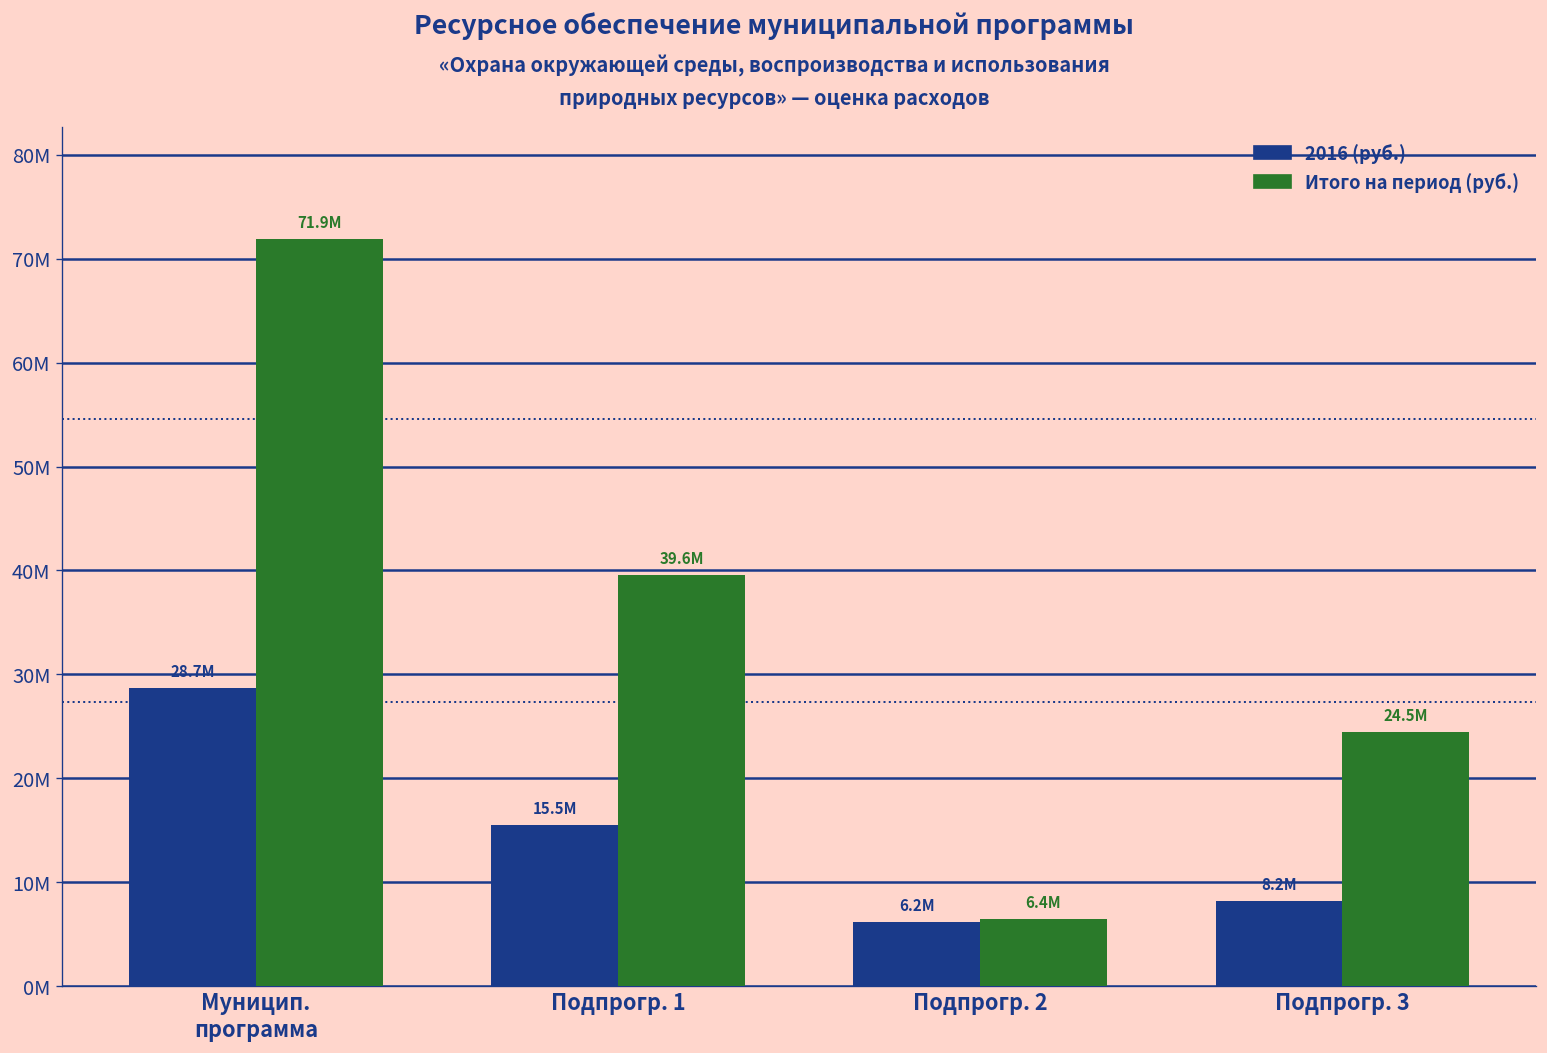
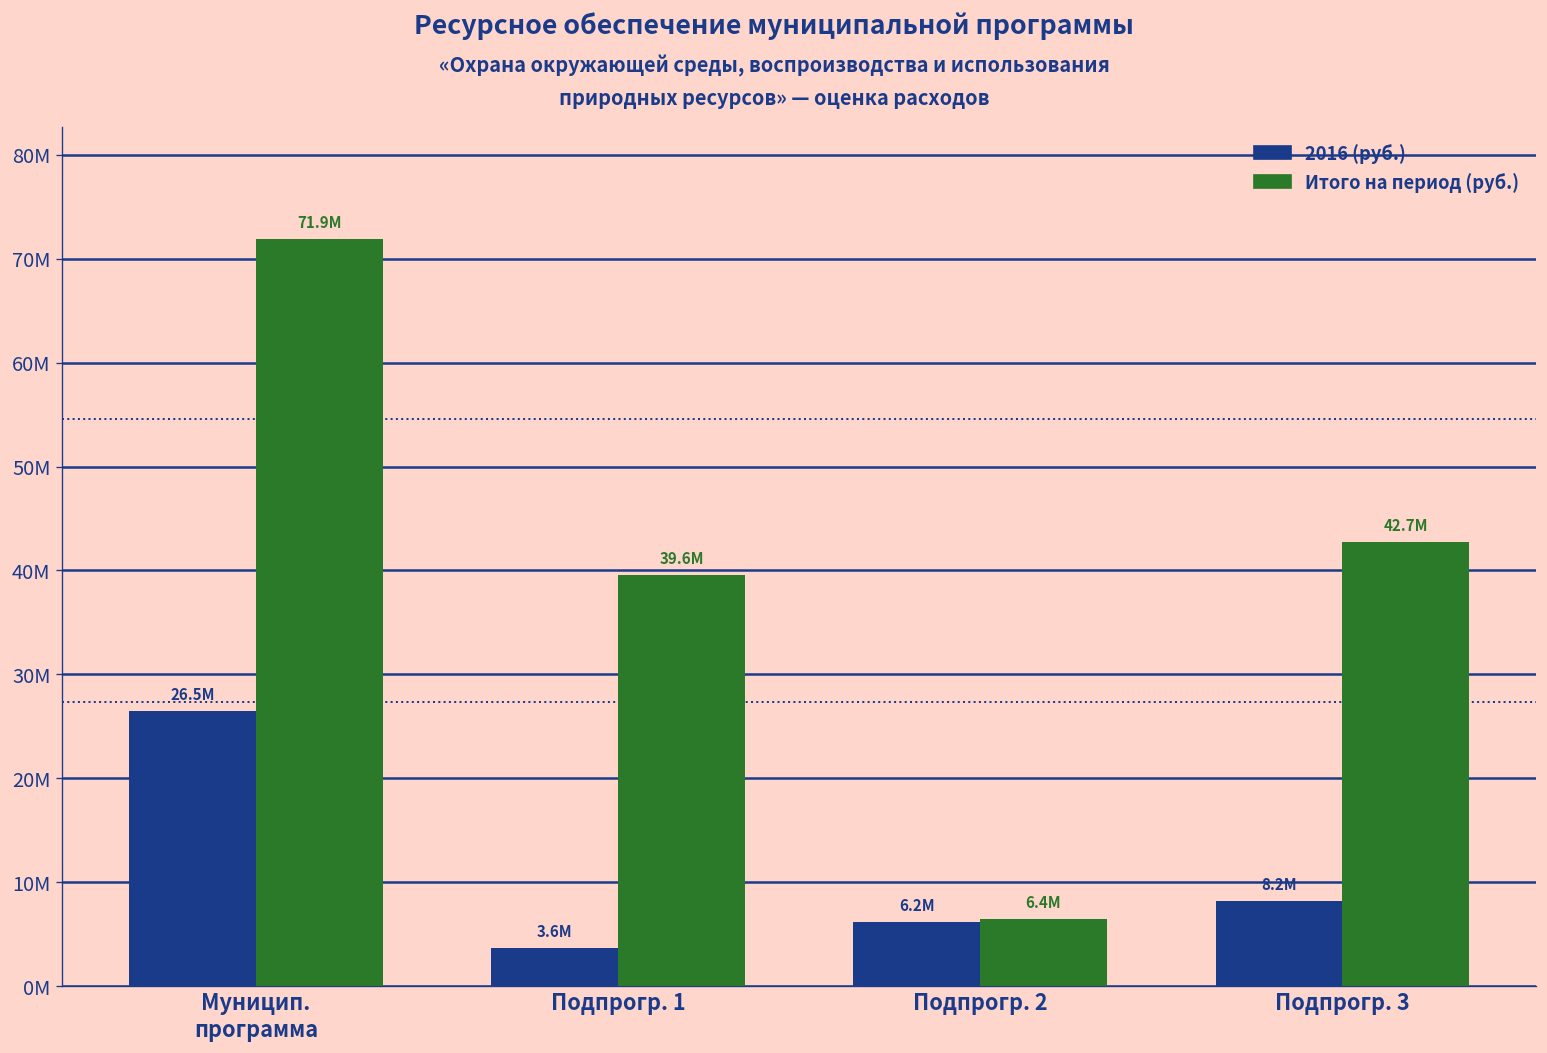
  {
    "2016 (руб.)": {
-     "Муницип. программа": "28.7M",
-     "Подпрогр. 1": "15.5M",
+     "Муницип. программа": "26.5M",
+     "Подпрогр. 1": "3.6M",
      "Подпрогр. 2": "6.2M",
      "Подпрогр. 3": "8.2M"
    },
    "Итого на период (руб.)": {
      "Муницип. программа": "71.9M",
      "Подпрогр. 1": "39.6M",
      "Подпрогр. 2": "6.4M",
-     "Подпрогр. 3": "24.5M"
+     "Подпрогр. 3": "42.7M"
    }
  }
